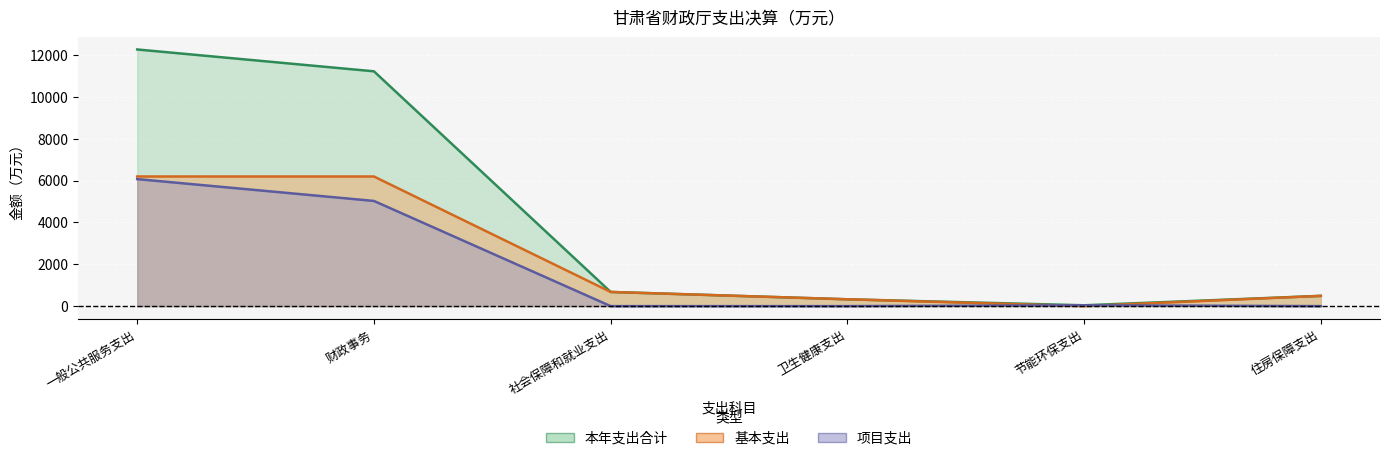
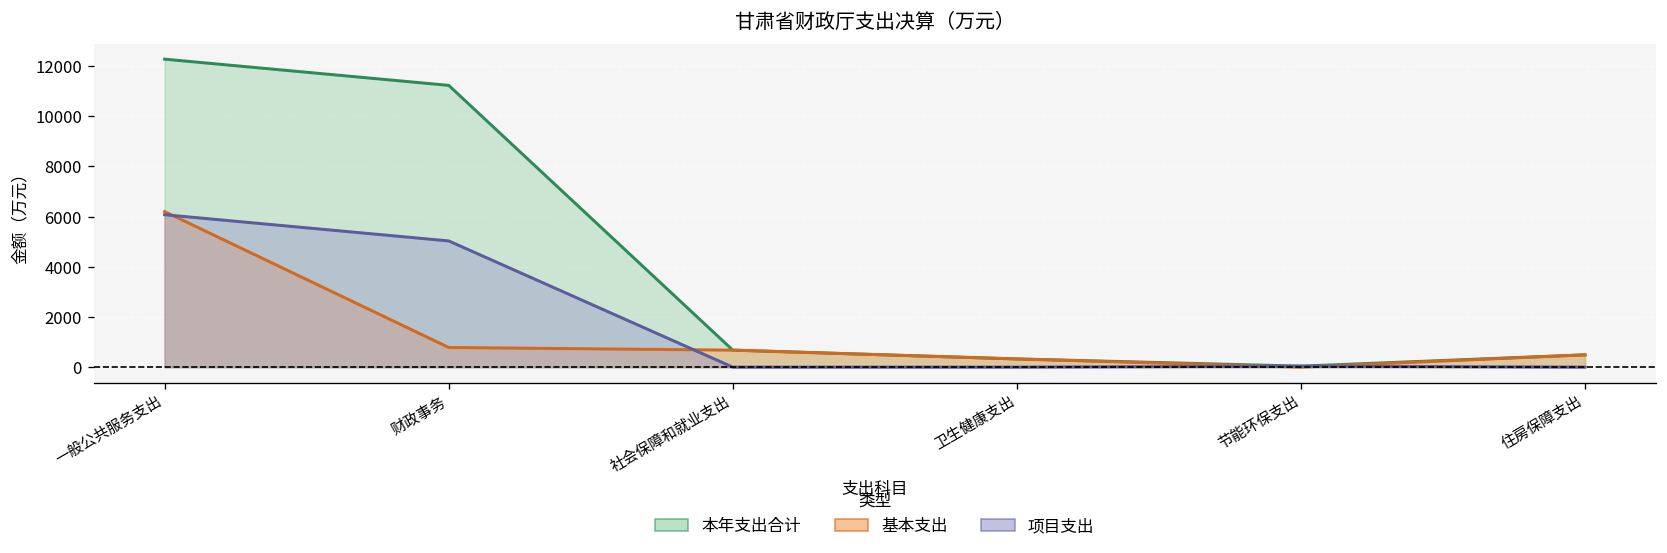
  {
    "基本支出": {
      "一般公共服务支出": 6200,
-     "财政事务": 6200
+     "财政事务": 800
    }
  }
